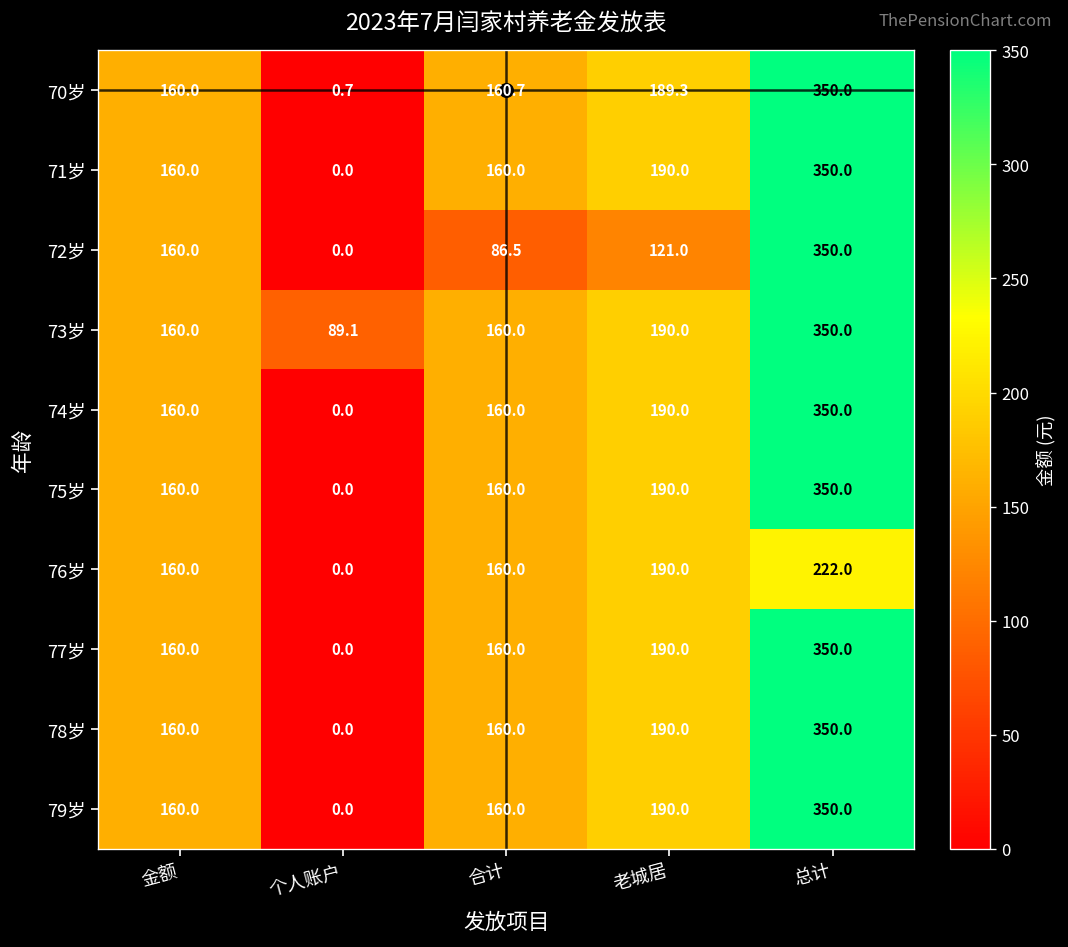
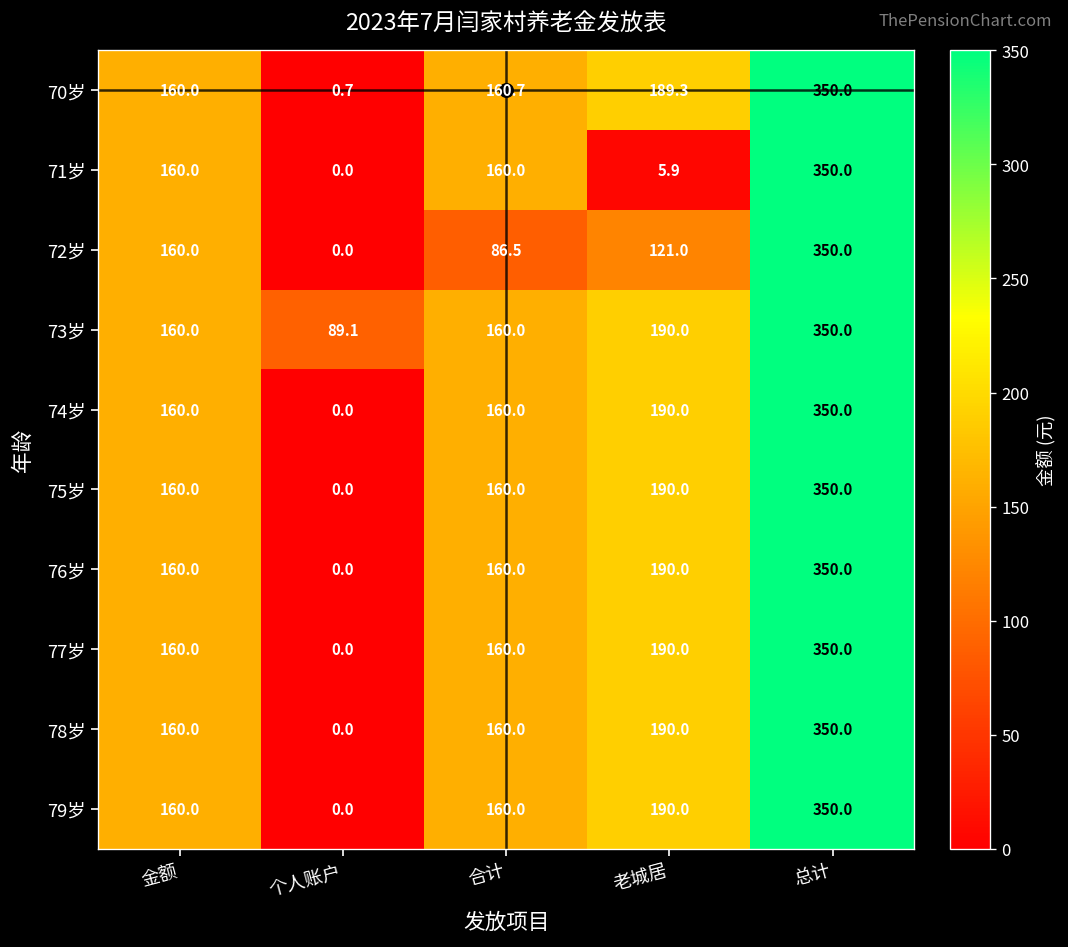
  {
    "70岁": {
      "金额": 160.0,
      "个人账户": 0.7,
      "老城居": 189.3,
      "总计": 350.0
    },
    "71岁": {
      "金额": 160.0,
      "个人账户": 0.0,
      "合计": 160.0,
-     "老城居": 190.0,
+     "老城居": 5.9,
      "总计": 350.0
    },
    "72岁": {
      "金额": 160.0,
      "个人账户": 0.0,
      "合计": 86.5,
      "老城居": 121.0,
      "总计": 350.0
    },
    "73岁": {
      "金额": 160.0,
      "个人账户": 89.1,
      "合计": 160.0,
      "老城居": 190.0,
      "总计": 350.0
    },
    "74岁": {
      "金额": 160.0,
      "个人账户": 0.0,
      "合计": 160.0,
      "老城居": 190.0,
      "总计": 350.0
    },
    "75岁": {
      "金额": 160.0,
      "个人账户": 0.0,
      "合计": 160.0,
      "老城居": 190.0,
      "总计": 350.0
    },
    "76岁": {
      "金额": 160.0,
      "个人账户": 0.0,
      "合计": 160.0,
      "老城居": 190.0,
-     "总计": 222.0
+     "总计": 350.0
    },
    "77岁": {
      "金额": 160.0,
      "个人账户": 0.0,
      "合计": 160.0,
      "老城居": 190.0,
      "总计": 350.0
    },
    "78岁": {
      "金额": 160.0,
      "个人账户": 0.0,
      "合计": 160.0,
      "老城居": 190.0,
      "总计": 350.0
    },
    "79岁": {
      "金额": 160.0,
      "个人账户": 0.0,
      "合计": 160.0,
      "老城居": 190.0,
      "总计": 350.0
    }
  }
